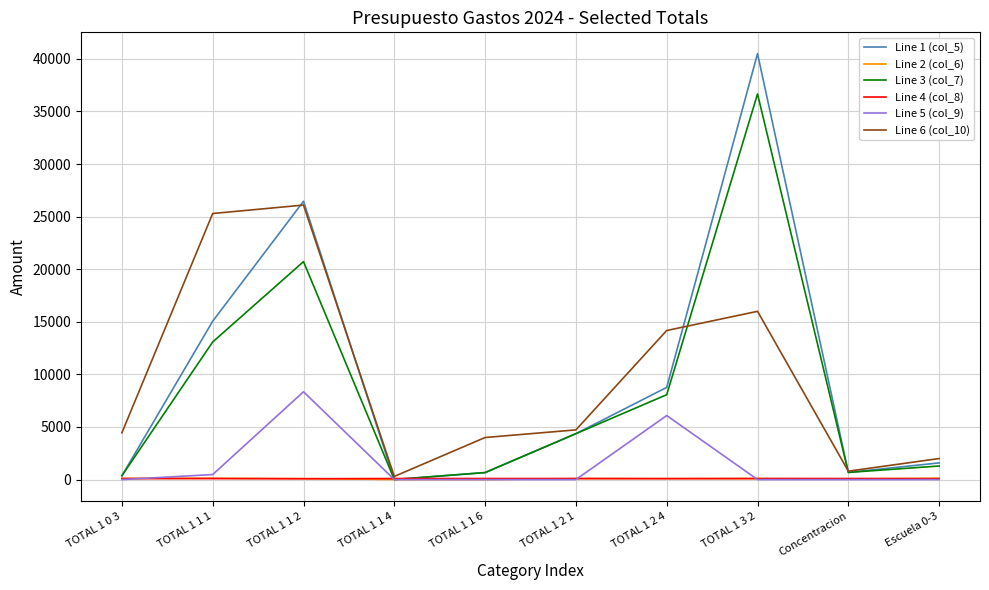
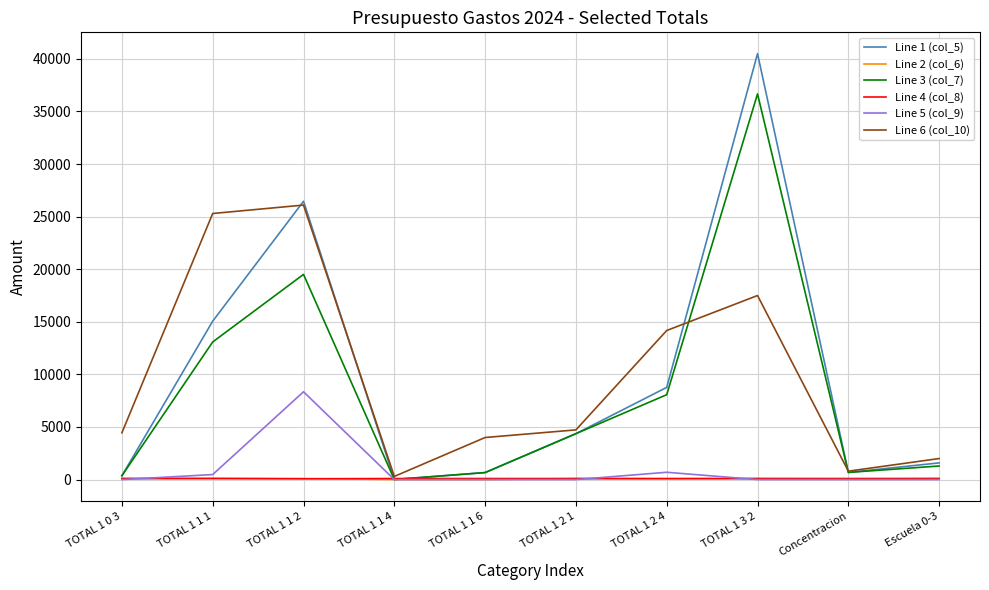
  {
    "Line 1 (col_5)": {
      "TOTAL 1 1 1": 15100,
      "TOTAL 1 1 2": 26500,
      "TOTAL 1 2 4": 8800,
      "TOTAL 1 3 2": 40500,
      "Escuela 0-3": 1600
    },
    "Line 3 (col_7)": {
      "TOTAL 1 1 1": 13100,
-     "TOTAL 1 1 2": 20700,
+     "TOTAL 1 1 2": 19500,
      "TOTAL 1 2 4": 8100,
      "TOTAL 1 3 2": 36700,
      "Escuela 0-3": 1300
    },
    "Line 5 (col_9)": {
      "TOTAL 1 1 1": 500,
      "TOTAL 1 1 2": 8300,
-     "TOTAL 1 2 4": 6100
+     "TOTAL 1 2 4": 700
    },
    "Line 6 (col_10)": {
      "TOTAL 1 0 3": 4400,
      "TOTAL 1 1 1": 25300,
      "TOTAL 1 1 2": 26100,
      "TOTAL 1 1 6": 4000,
      "TOTAL 1 2 1": 4700,
      "TOTAL 1 2 4": 14200,
-     "TOTAL 1 3 2": 16000,
+     "TOTAL 1 3 2": 17500,
      "Escuela 0-3": 2000
    }
  }
